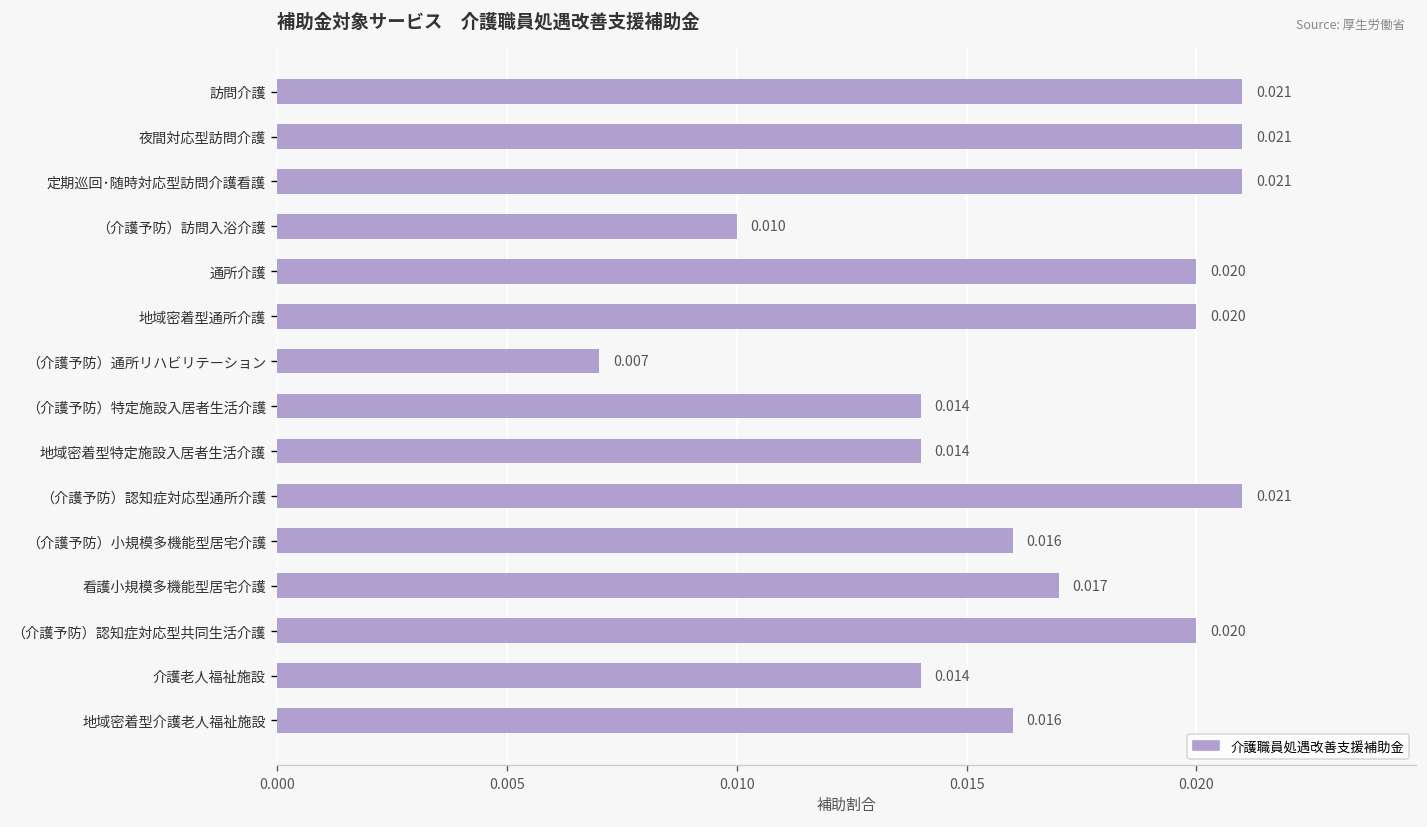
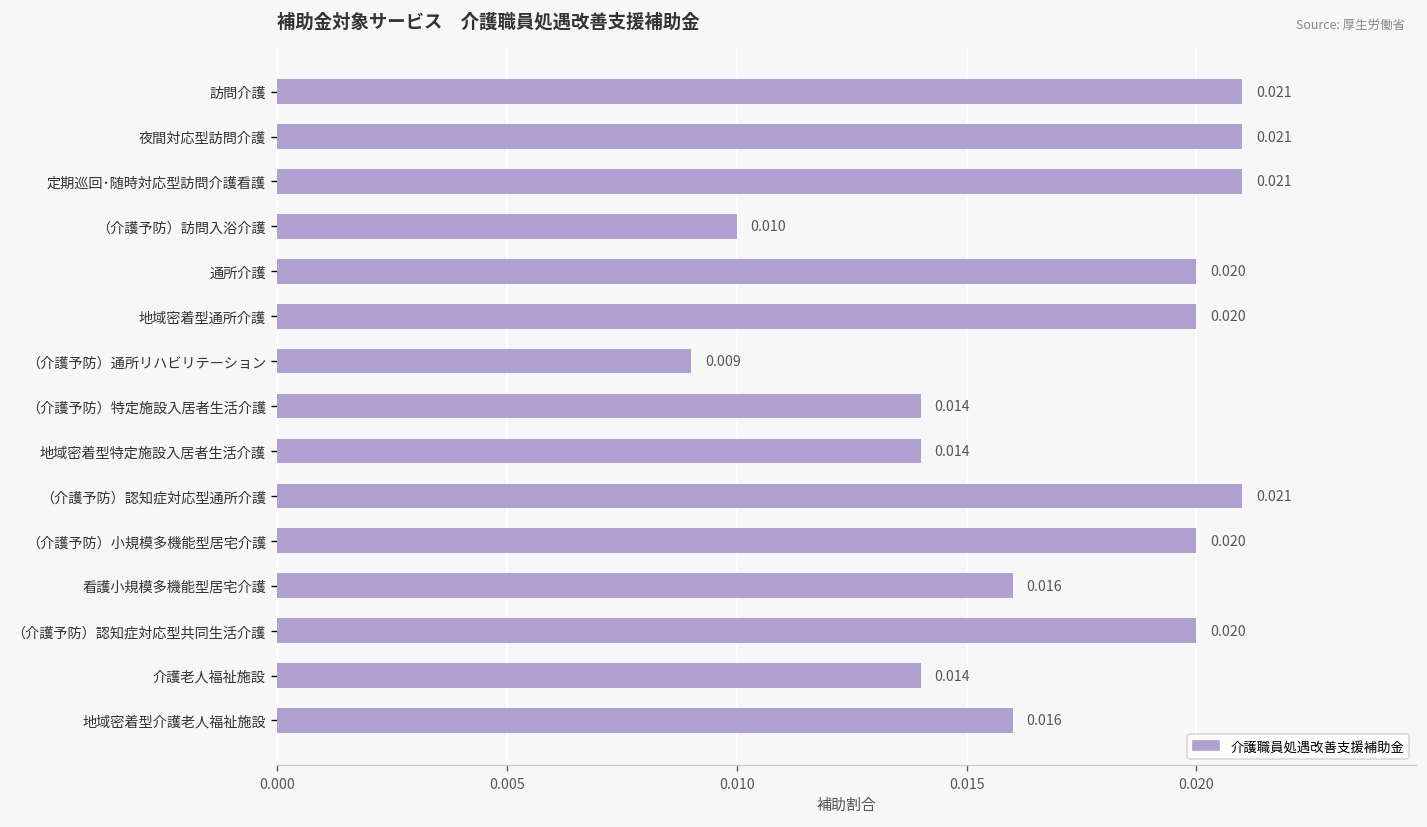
  {
    "訪問介護": 0.021,
    "夜間対応型訪問介護": 0.021,
    "定期巡回･随時対応型訪問介護看護": 0.021,
    "（介護予防）訪問入浴介護": 0.010,
    "通所介護": 0.020,
    "地域密着型通所介護": 0.020,
-   "（介護予防）通所リハビリテーション": 0.007,
+   "（介護予防）通所リハビリテーション": 0.009,
    "（介護予防）特定施設入居者生活介護": 0.014,
    "地域密着型特定施設入居者生活介護": 0.014,
    "（介護予防）認知症対応型通所介護": 0.021,
-   "（介護予防）小規模多機能型居宅介護": 0.016,
-   "看護小規模多機能型居宅介護": 0.017,
+   "（介護予防）小規模多機能型居宅介護": 0.020,
+   "看護小規模多機能型居宅介護": 0.016,
    "（介護予防）認知症対応型共同生活介護": 0.020,
    "介護老人福祉施設": 0.014,
    "地域密着型介護老人福祉施設": 0.016
  }
